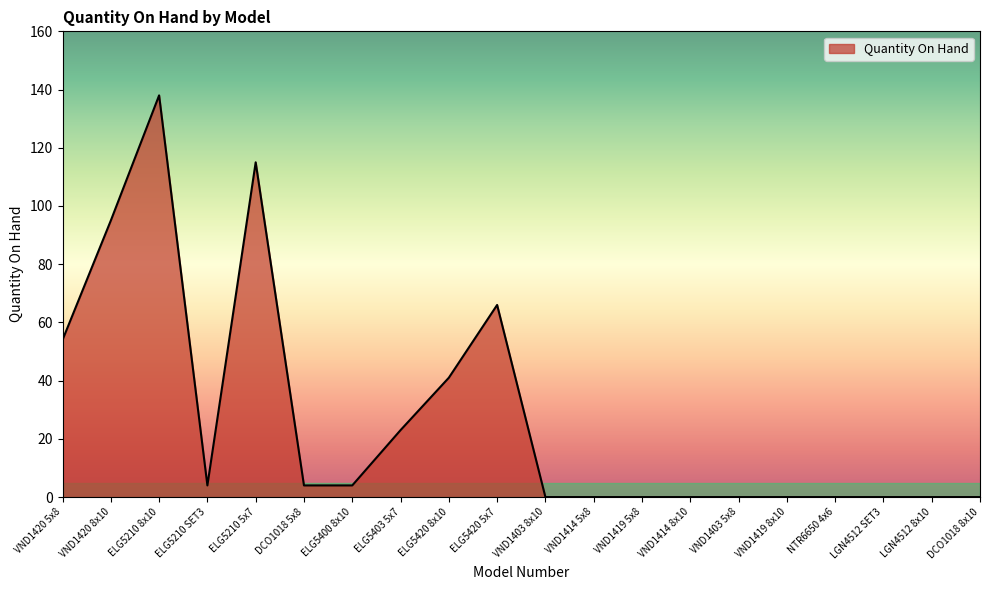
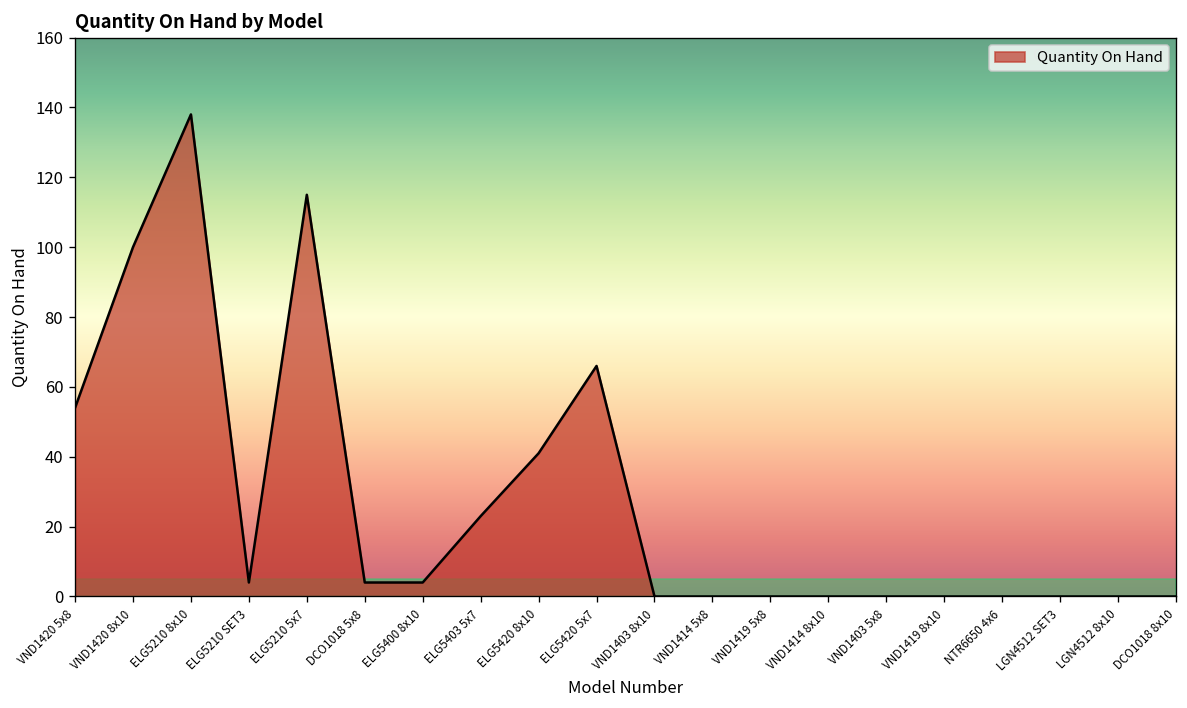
  {
    "VND1420 5x8": 54,
-   "VND1420 8x10": 95,
+   "VND1420 8x10": 100,
    "ELG5210 8x10": 138,
    "ELG5210 5x7": 115,
    "ELG5403 5x7": 23,
    "ELG5420 8x10": 41,
    "ELG5420 5x7": 66
  }
